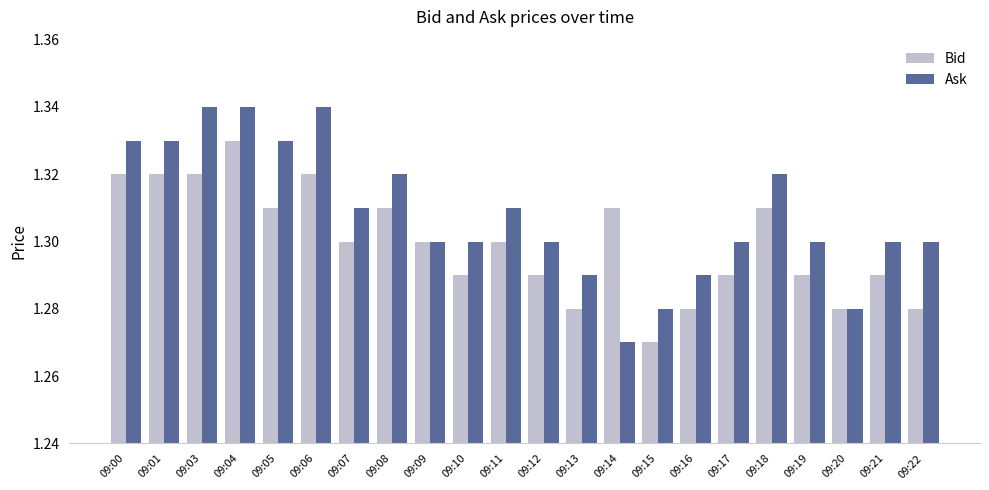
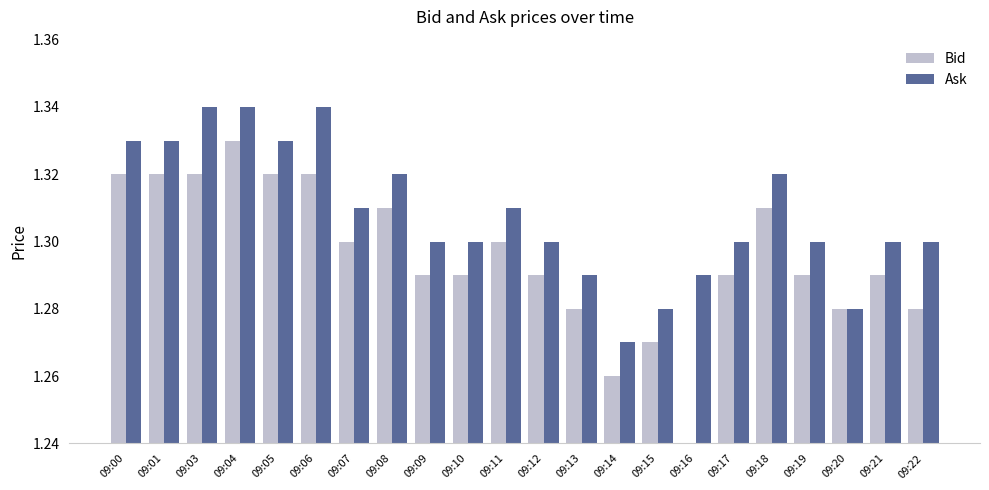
  {
    "Bid": {
      "09:00": 1.32,
      "09:01": 1.32,
      "09:03": 1.32,
      "09:04": 1.33,
-     "09:05": 1.31,
+     "09:05": 1.32,
      "09:06": 1.32,
      "09:07": 1.30,
      "09:08": 1.31,
-     "09:09": 1.30,
+     "09:09": 1.29,
      "09:10": 1.29,
      "09:11": 1.30,
      "09:12": 1.29,
      "09:13": 1.28,
-     "09:14": 1.31,
+     "09:14": 1.26,
      "09:15": 1.27,
-     "09:16": 1.28,
+     "09:16": 1.24,
      "09:17": 1.29,
      "09:18": 1.31,
      "09:19": 1.29,
      "09:20": 1.28,
      "09:21": 1.29,
      "09:22": 1.28
    },
    "Ask": {
      "09:00": 1.33,
      "09:01": 1.33,
      "09:03": 1.34,
      "09:04": 1.34,
      "09:05": 1.33,
      "09:06": 1.34,
      "09:07": 1.31,
      "09:08": 1.32,
      "09:09": 1.30,
      "09:10": 1.30,
      "09:11": 1.31,
      "09:12": 1.30,
      "09:13": 1.29,
      "09:14": 1.27,
      "09:15": 1.28,
      "09:16": 1.29,
      "09:17": 1.30,
      "09:18": 1.32,
      "09:19": 1.30,
      "09:20": 1.28,
      "09:21": 1.30,
      "09:22": 1.30
    }
  }
